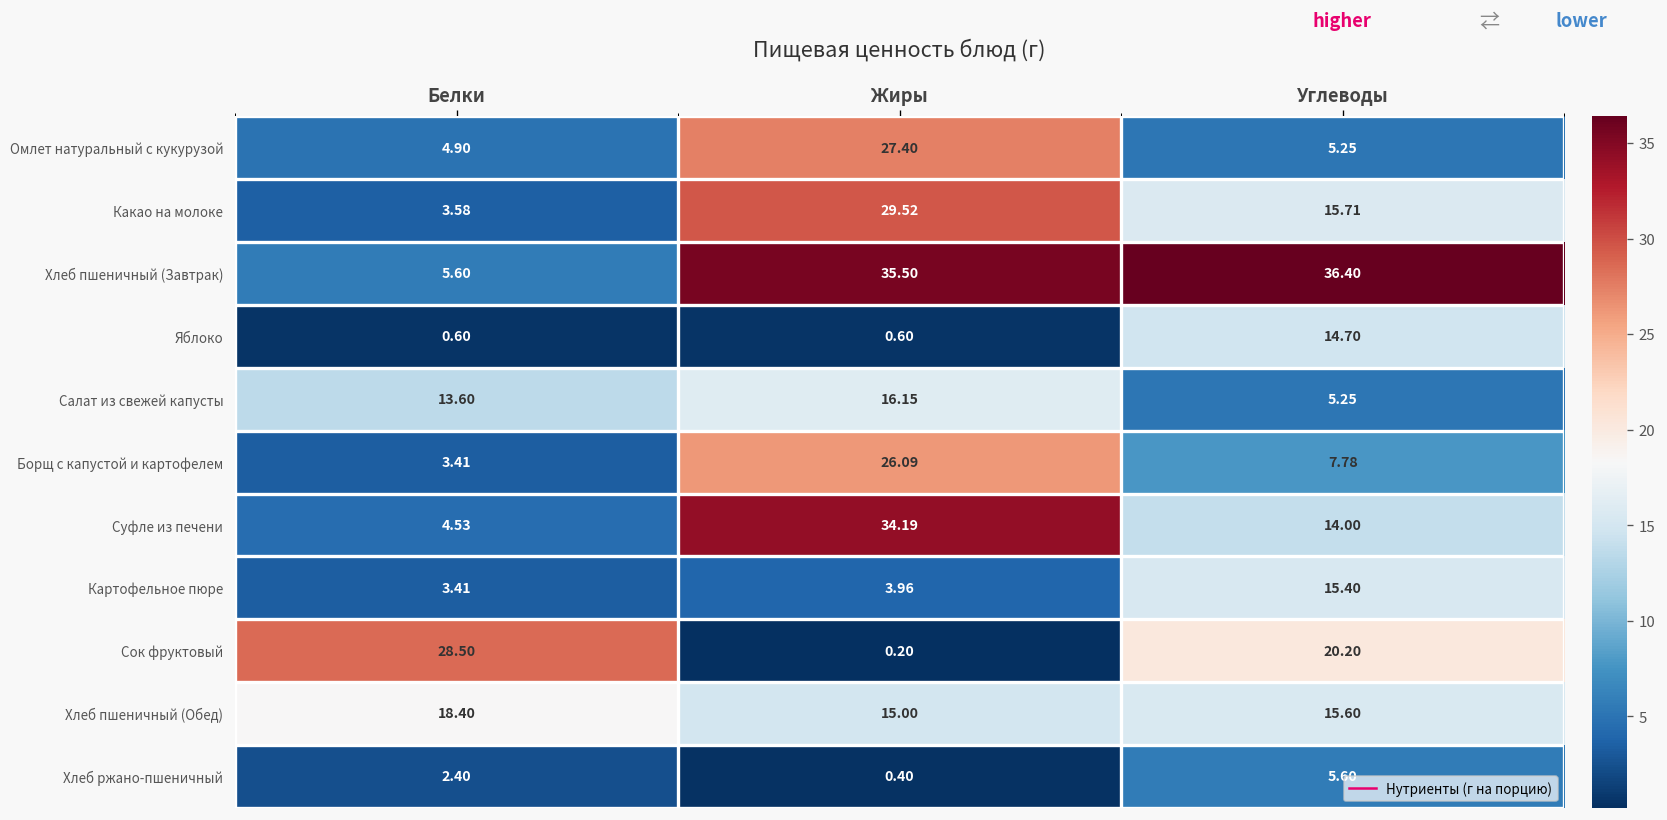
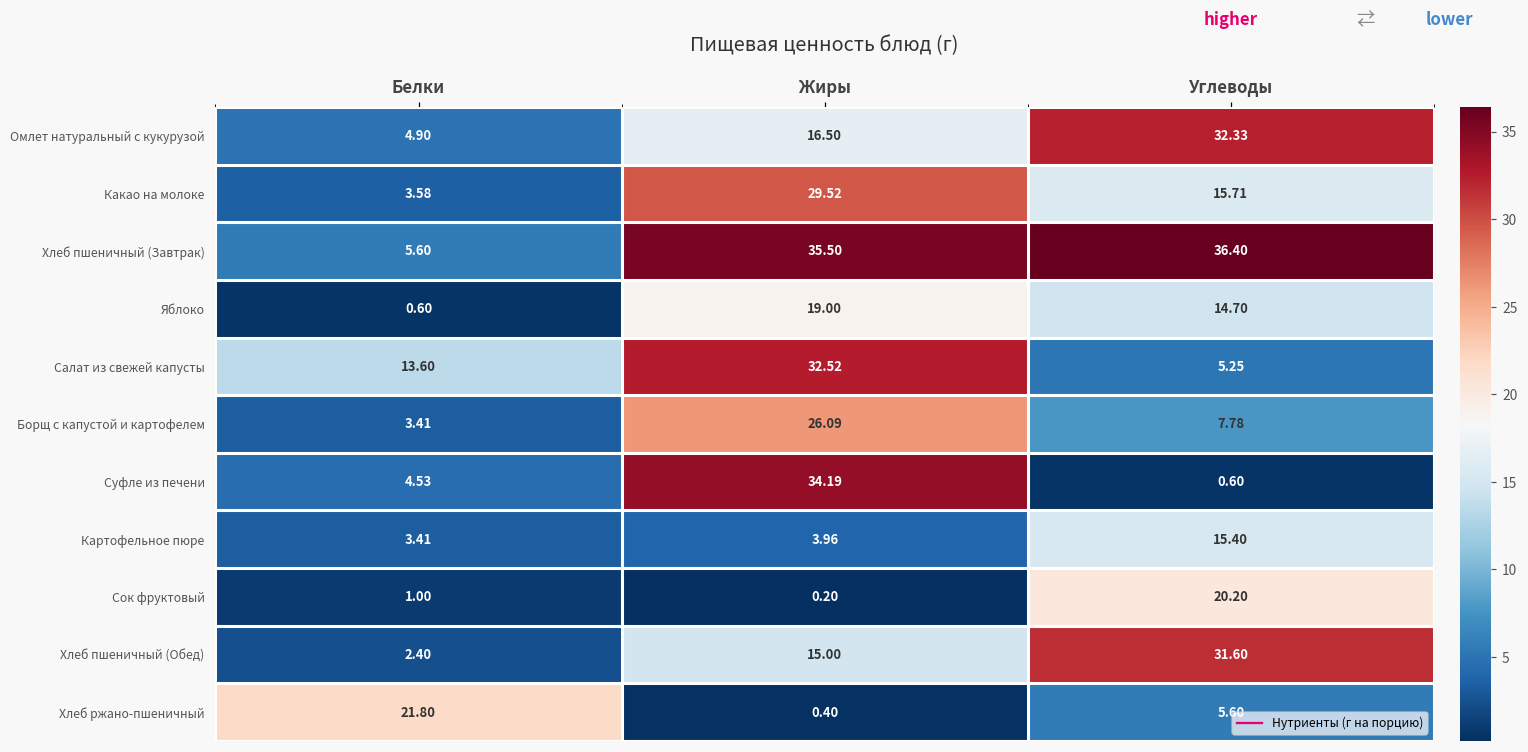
  {
    "Омлет натуральный с кукурузой": {
      "Белки": 4.90,
-     "Жиры": 27.40,
-     "Углеводы": 5.25
+     "Жиры": 16.50,
+     "Углеводы": 32.33
    },
    "Какао на молоке": {
      "Белки": 3.58,
      "Жиры": 29.52,
      "Углеводы": 15.71
    },
    "Хлеб пшеничный (Завтрак)": {
      "Белки": 5.60,
      "Жиры": 35.50,
      "Углеводы": 36.40
    },
    "Яблоко": {
      "Белки": 0.60,
-     "Жиры": 0.60,
+     "Жиры": 19.00,
      "Углеводы": 14.70
    },
    "Салат из свежей капусты": {
      "Белки": 13.60,
-     "Жиры": 16.15,
+     "Жиры": 32.52,
      "Углеводы": 5.25
    },
    "Борщ с капустой и картофелем": {
      "Белки": 3.41,
      "Жиры": 26.09,
      "Углеводы": 7.78
    },
    "Суфле из печени": {
      "Белки": 4.53,
      "Жиры": 34.19,
-     "Углеводы": 14.00
+     "Углеводы": 0.60
    },
    "Картофельное пюре": {
      "Белки": 3.41,
      "Жиры": 3.96,
      "Углеводы": 15.40
    },
    "Сок фруктовый": {
-     "Белки": 28.50,
+     "Белки": 1.00,
      "Жиры": 0.20,
      "Углеводы": 20.20
    },
    "Хлеб пшеничный (Обед)": {
-     "Белки": 18.40,
+     "Белки": 2.40,
      "Жиры": 15.00,
-     "Углеводы": 15.60
+     "Углеводы": 31.60
    },
    "Хлеб ржано-пшеничный": {
-     "Белки": 2.40,
+     "Белки": 21.80,
      "Жиры": 0.40
    }
  }
